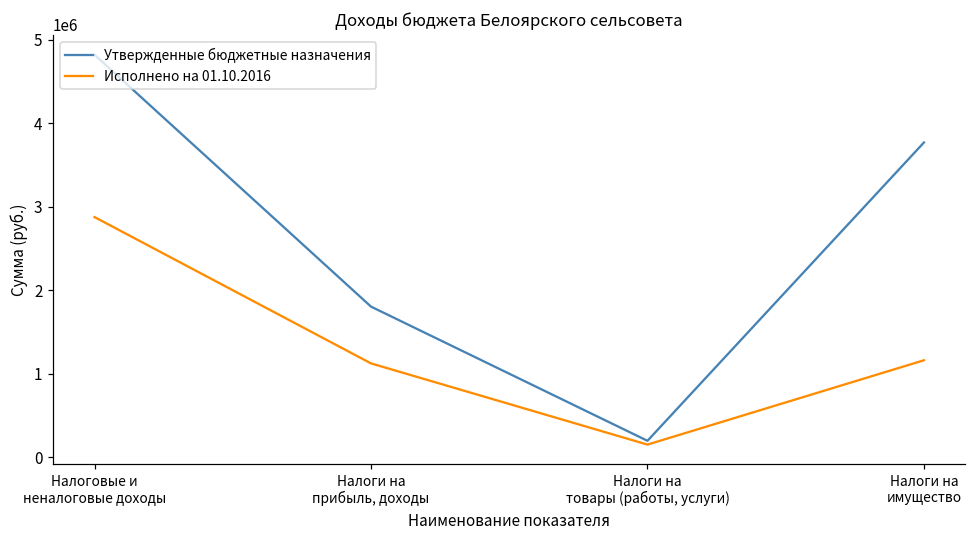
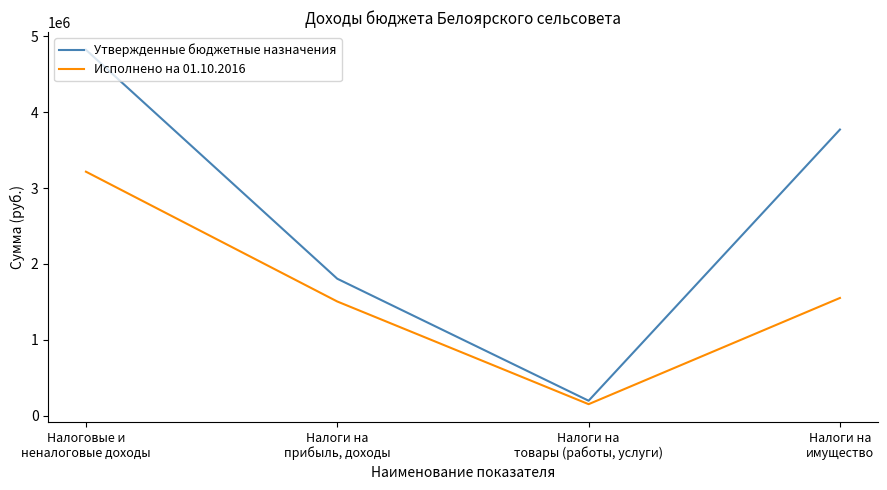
  {
    "Утвержденные бюджетные назначения": {
      "Налоги на прибыль, доходы": 1800000,
      "Налоги на товары (работы, услуги)": 200000,
      "Налоги на имущество": 3800000
    },
    "Исполнено на 01.10.2016": {
-     "Налоговые и неналоговые доходы": 2900000,
-     "Налоги на прибыль, доходы": 1100000,
+     "Налоговые и неналоговые доходы": 3200000,
+     "Налоги на прибыль, доходы": 1500000,
      "Налоги на товары (работы, услуги)": 200000,
-     "Налоги на имущество": 1200000
+     "Налоги на имущество": 1600000
    }
  }
